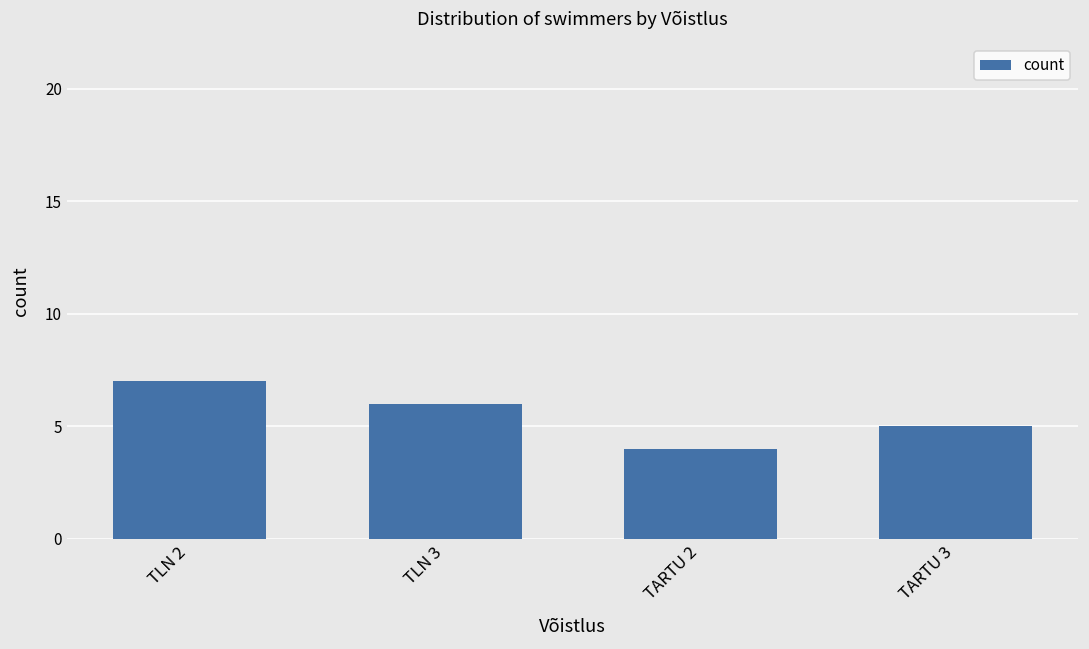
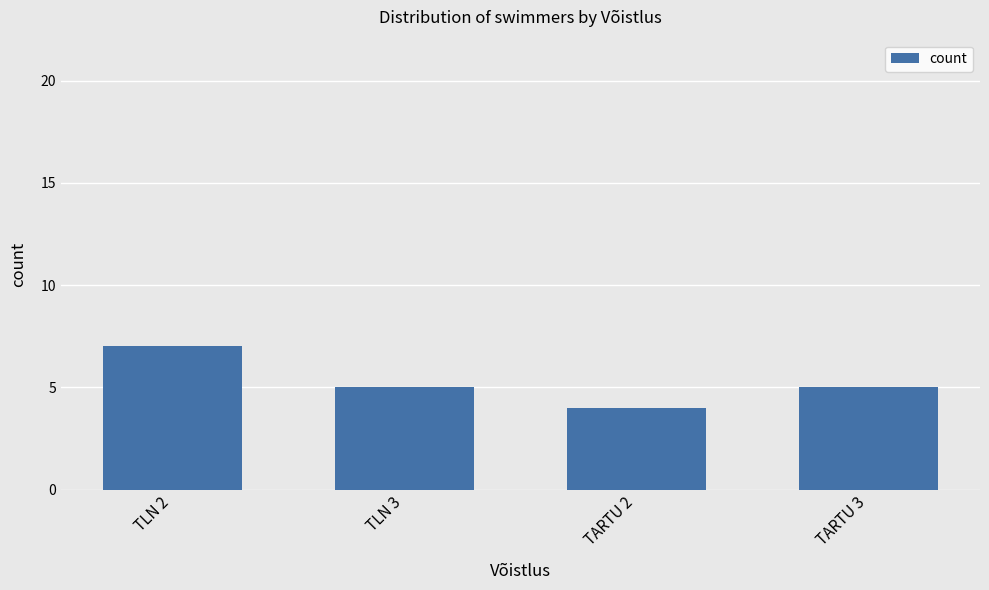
  {
    "TLN 2": 7,
-   "TLN 3": 6,
+   "TLN 3": 5,
    "TARTU 2": 4,
    "TARTU 3": 5
  }
